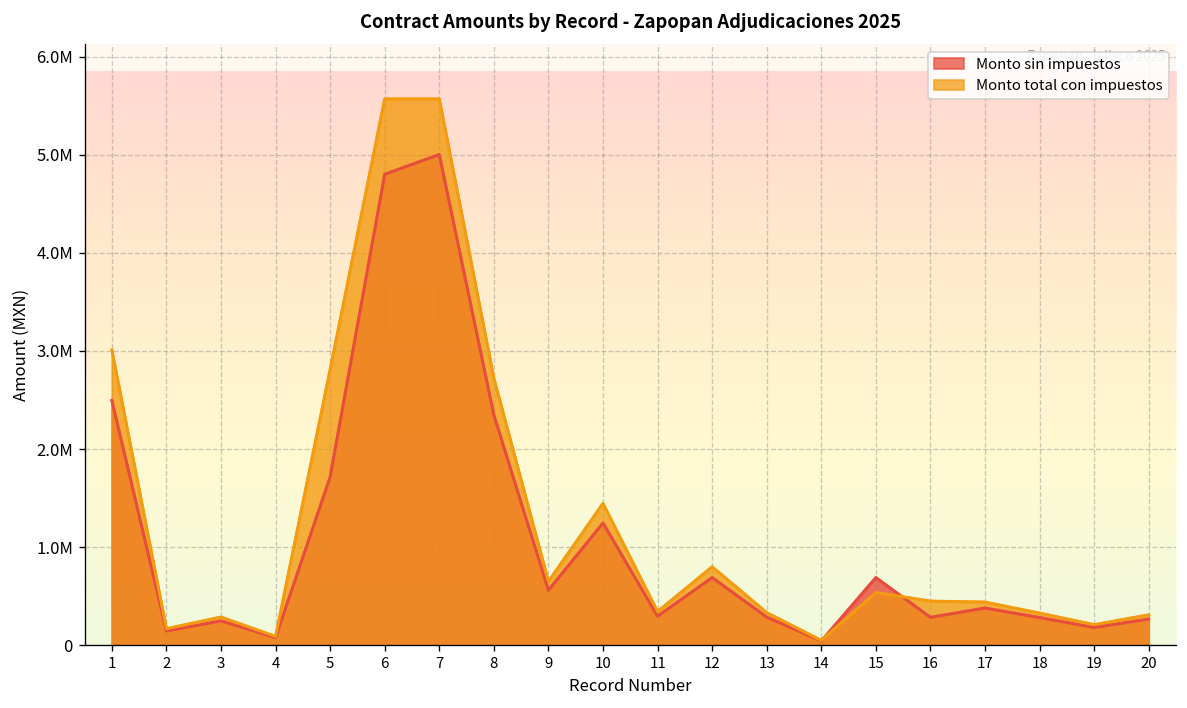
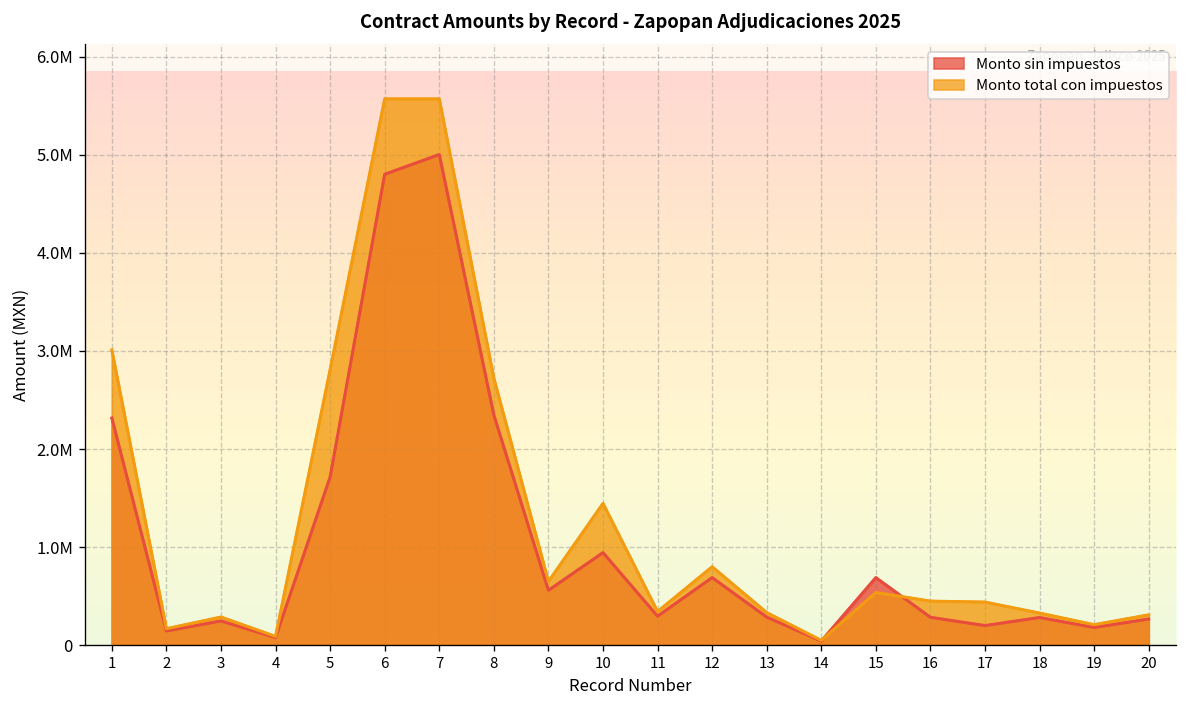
  {
    "Monto sin impuestos": {
-     "1": 2500000,
+     "1": 2300000,
      "3": 200000,
      "5": 1700000,
      "6": 4800000,
      "7": 5000000,
      "8": 2300000,
      "9": 600000,
-     "10": 1200000,
+     "10": 900000,
      "11": 300000,
      "12": 700000,
      "13": 300000,
      "15": 700000,
      "16": 300000,
-     "17": 400000,
+     "17": 200000,
      "18": 300000,
      "20": 300000
    },
    "Monto total con impuestos": {
      "1": 3000000,
      "3": 300000,
      "5": 2800000,
      "6": 5600000,
      "7": 5600000,
      "8": 2700000,
      "9": 700000,
      "10": 1400000,
      "11": 300000,
      "12": 800000,
      "13": 300000,
      "15": 500000,
      "16": 400000,
      "17": 400000,
      "18": 300000,
      "20": 300000
    }
  }
